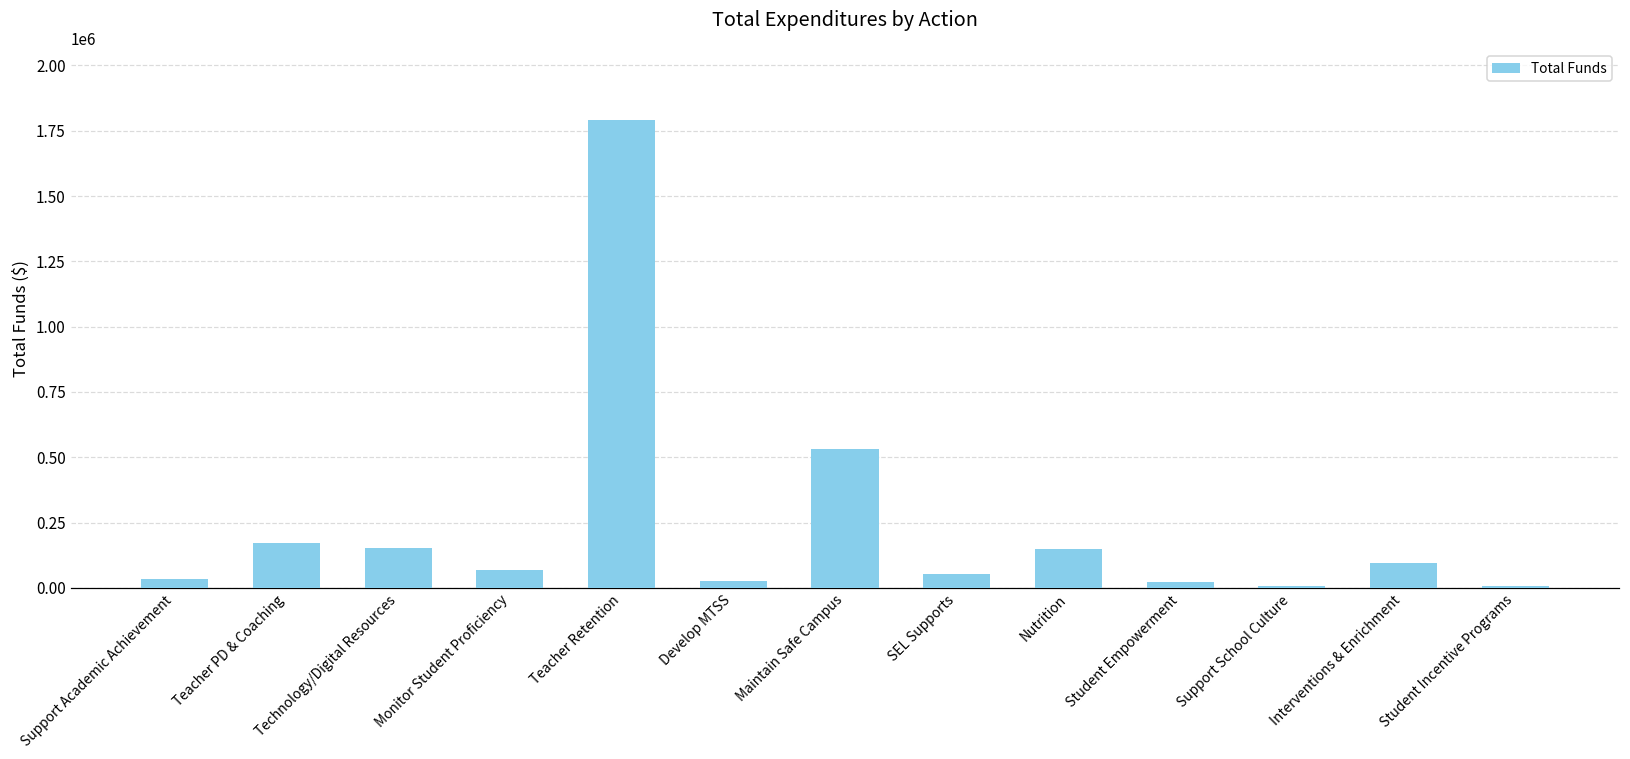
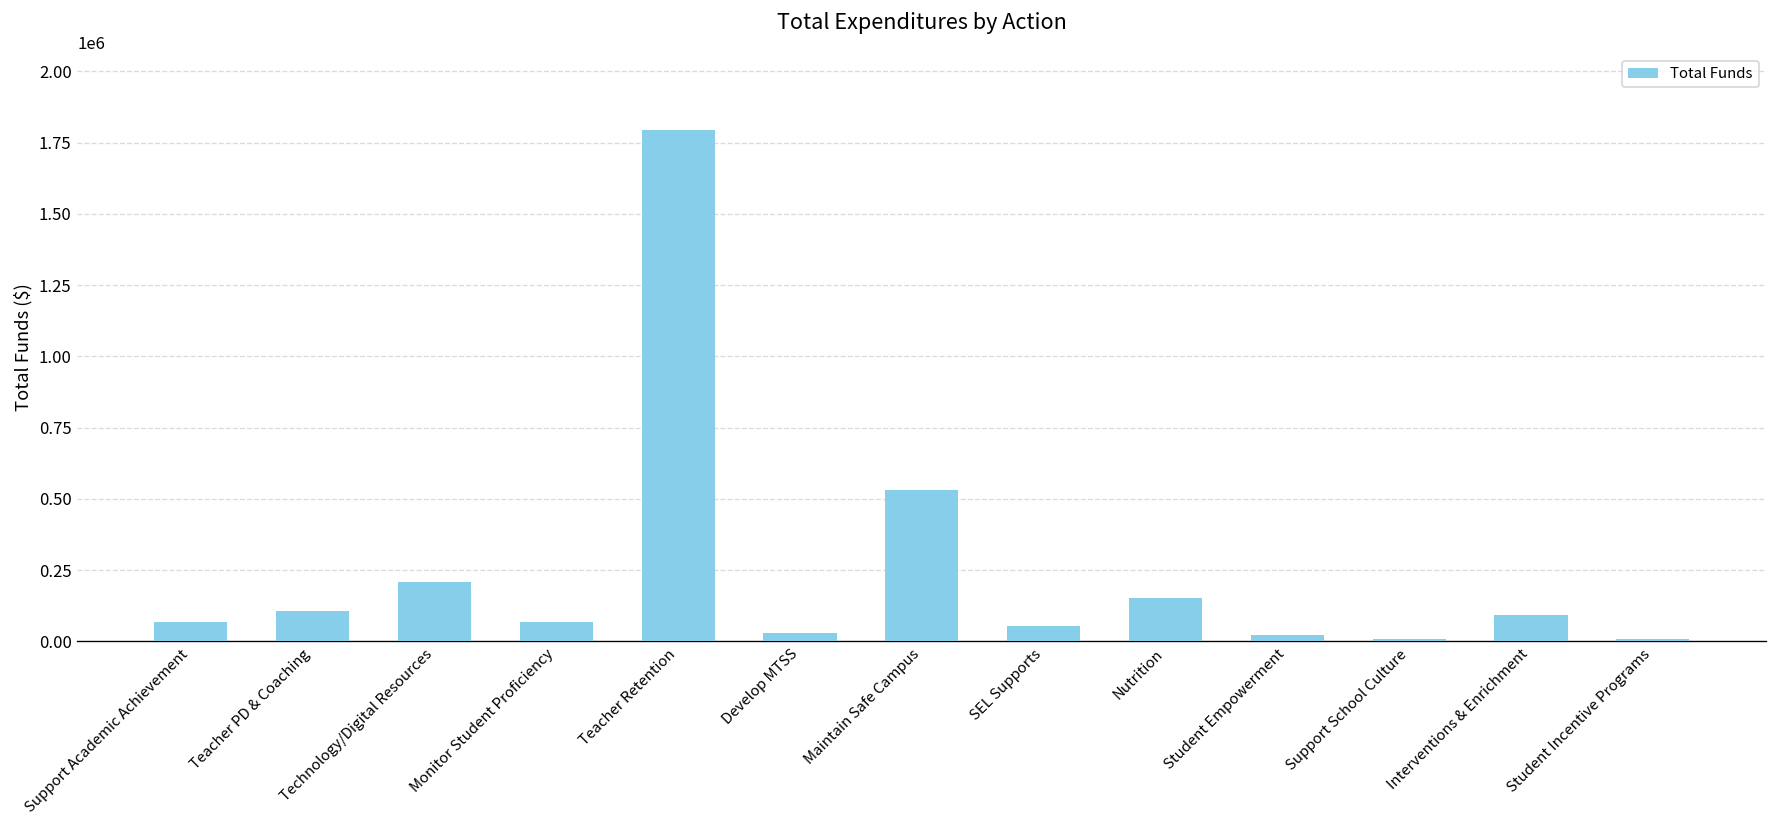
  {
-   "Support Academic Achievement": 30000,
-   "Teacher PD & Coaching": 170000,
-   "Technology/Digital Resources": 150000,
+   "Support Academic Achievement": 70000,
+   "Teacher PD & Coaching": 110000,
+   "Technology/Digital Resources": 210000,
    "Monitor Student Proficiency": 70000,
    "Teacher Retention": 1790000,
    "Develop MTSS": 30000,
    "Maintain Safe Campus": 530000,
    "SEL Supports": 50000,
    "Nutrition": 150000,
    "Student Empowerment": 20000,
    "Interventions & Enrichment": 90000
  }
